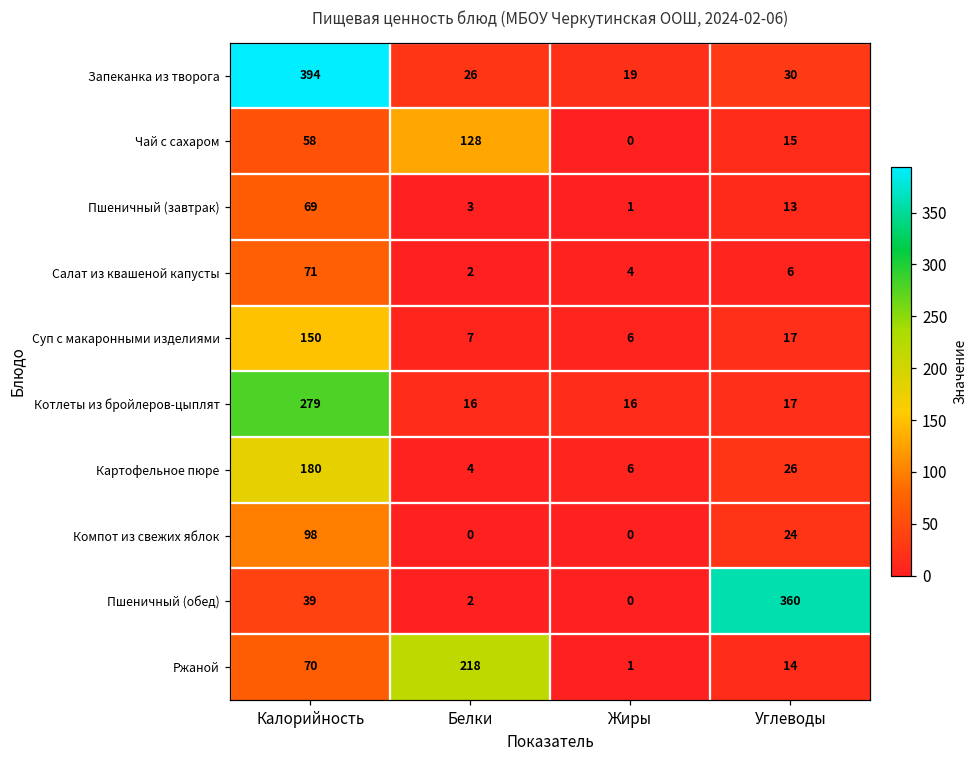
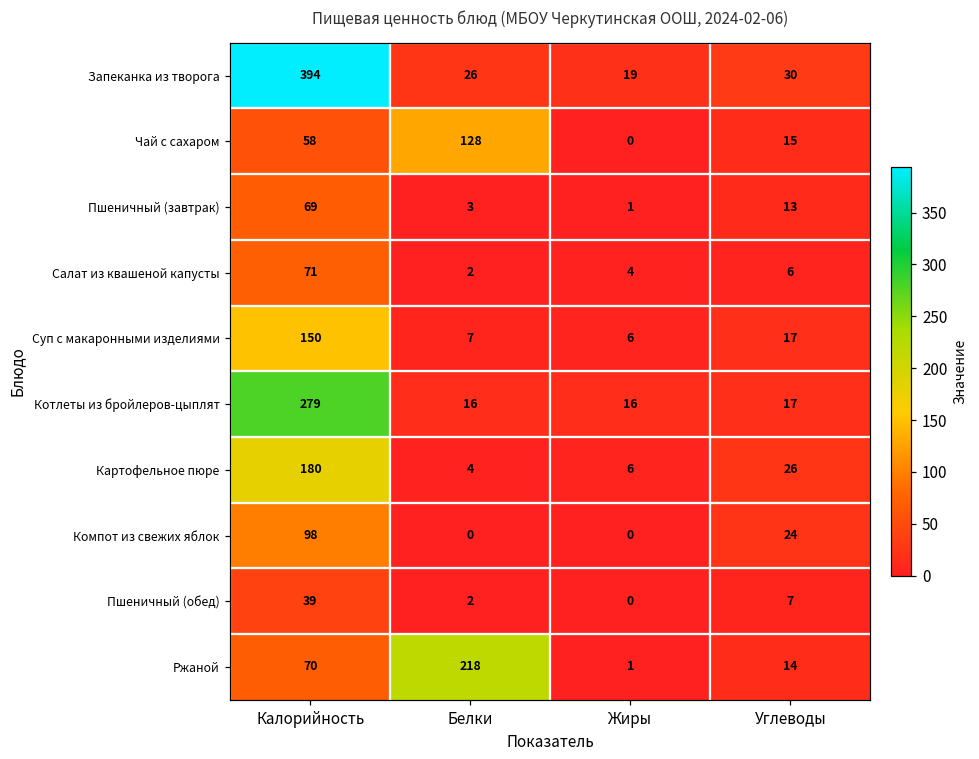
  {
    "Запеканка из творога": {
      "Калорийность": 394,
      "Белки": 26,
      "Жиры": 19,
      "Углеводы": 30
    },
    "Чай с сахаром": {
      "Калорийность": 58,
      "Белки": 128,
      "Жиры": 0,
      "Углеводы": 15
    },
    "Пшеничный (завтрак)": {
      "Калорийность": 69,
      "Белки": 3,
      "Жиры": 1,
      "Углеводы": 13
    },
    "Салат из квашеной капусты": {
      "Калорийность": 71,
      "Белки": 2,
      "Жиры": 4,
      "Углеводы": 6
    },
    "Суп с макаронными изделиями": {
      "Калорийность": 150,
      "Белки": 7,
      "Жиры": 6,
      "Углеводы": 17
    },
    "Котлеты из бройлеров-цыплят": {
      "Калорийность": 279,
      "Белки": 16,
      "Жиры": 16,
      "Углеводы": 17
    },
    "Картофельное пюре": {
      "Калорийность": 180,
      "Белки": 4,
      "Жиры": 6,
      "Углеводы": 26
    },
    "Компот из свежих яблок": {
      "Калорийность": 98,
      "Белки": 0,
      "Жиры": 0,
      "Углеводы": 24
    },
    "Пшеничный (обед)": {
      "Калорийность": 39,
      "Белки": 2,
      "Жиры": 0,
-     "Углеводы": 360
+     "Углеводы": 7
    },
    "Ржаной": {
      "Калорийность": 70,
      "Белки": 218,
      "Жиры": 1,
      "Углеводы": 14
    }
  }
